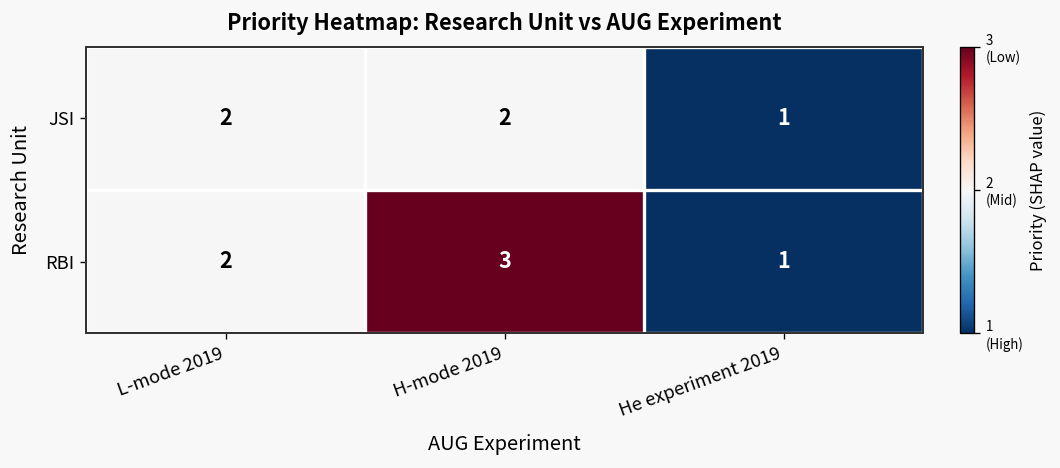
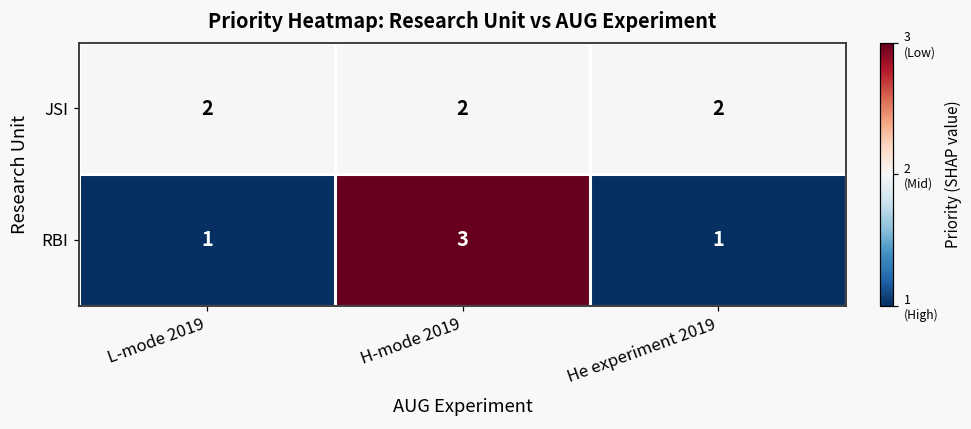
  {
    "JSI": {
      "L-mode 2019": 2,
      "H-mode 2019": 2,
-     "He experiment 2019": 1
+     "He experiment 2019": 2
    },
    "RBI": {
-     "L-mode 2019": 2,
+     "L-mode 2019": 1,
      "H-mode 2019": 3,
      "He experiment 2019": 1
    }
  }
